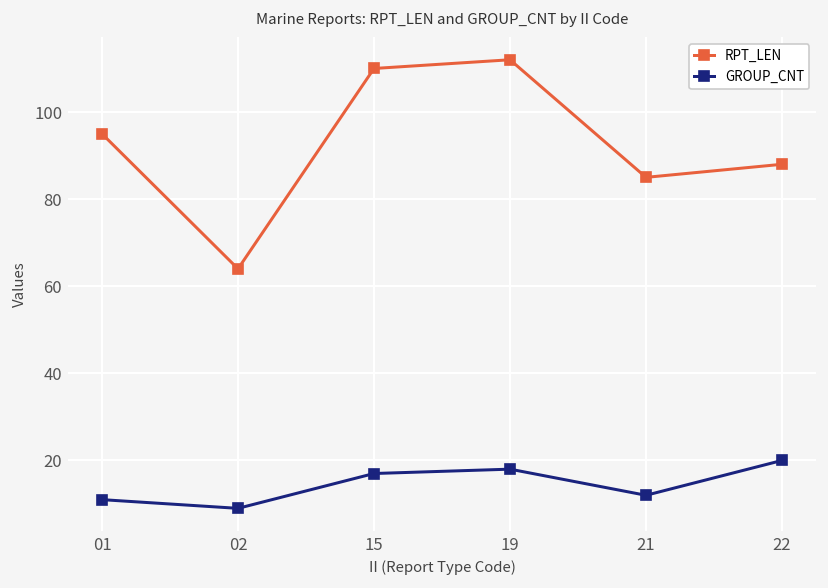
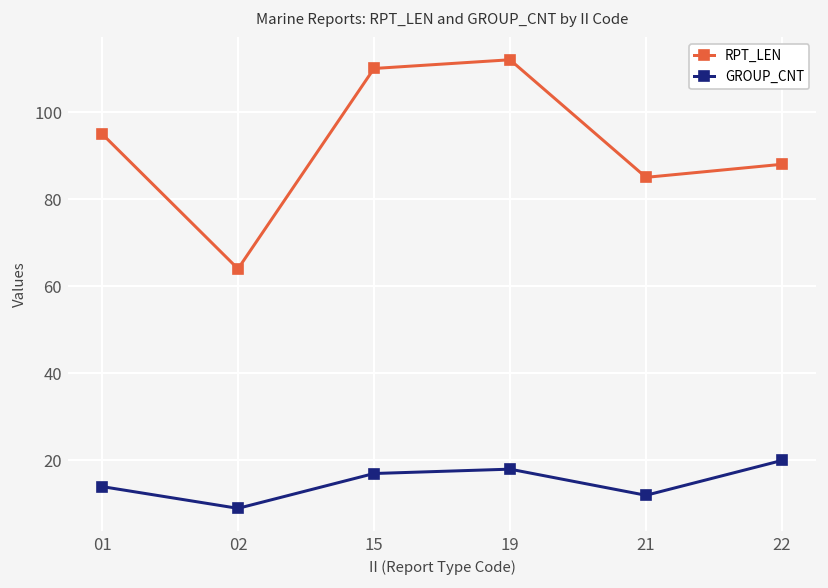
  {
    "RPT_LEN": {
      "01": 95,
      "02": 64,
      "15": 110,
      "19": 112,
      "21": 85,
      "22": 88
    },
    "GROUP_CNT": {
-     "01": 11,
+     "01": 14,
      "02": 9,
      "15": 17,
      "19": 18,
      "21": 12,
      "22": 20
    }
  }
